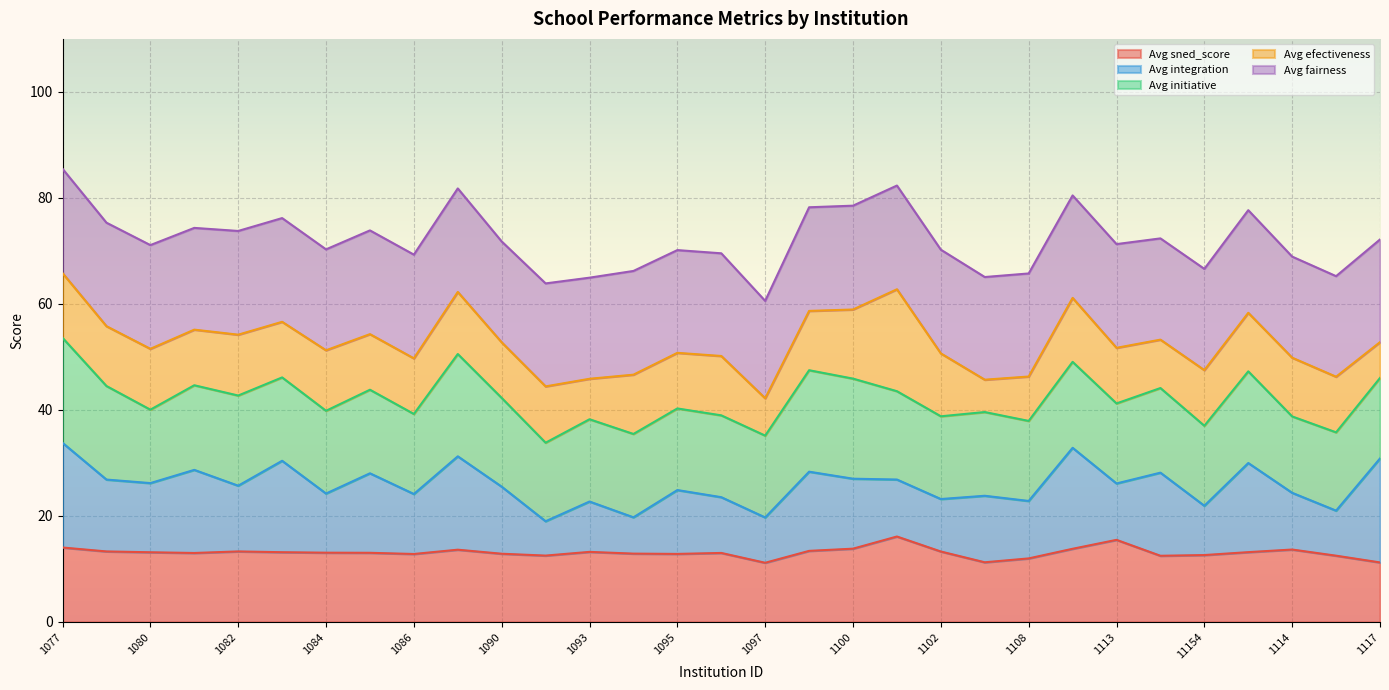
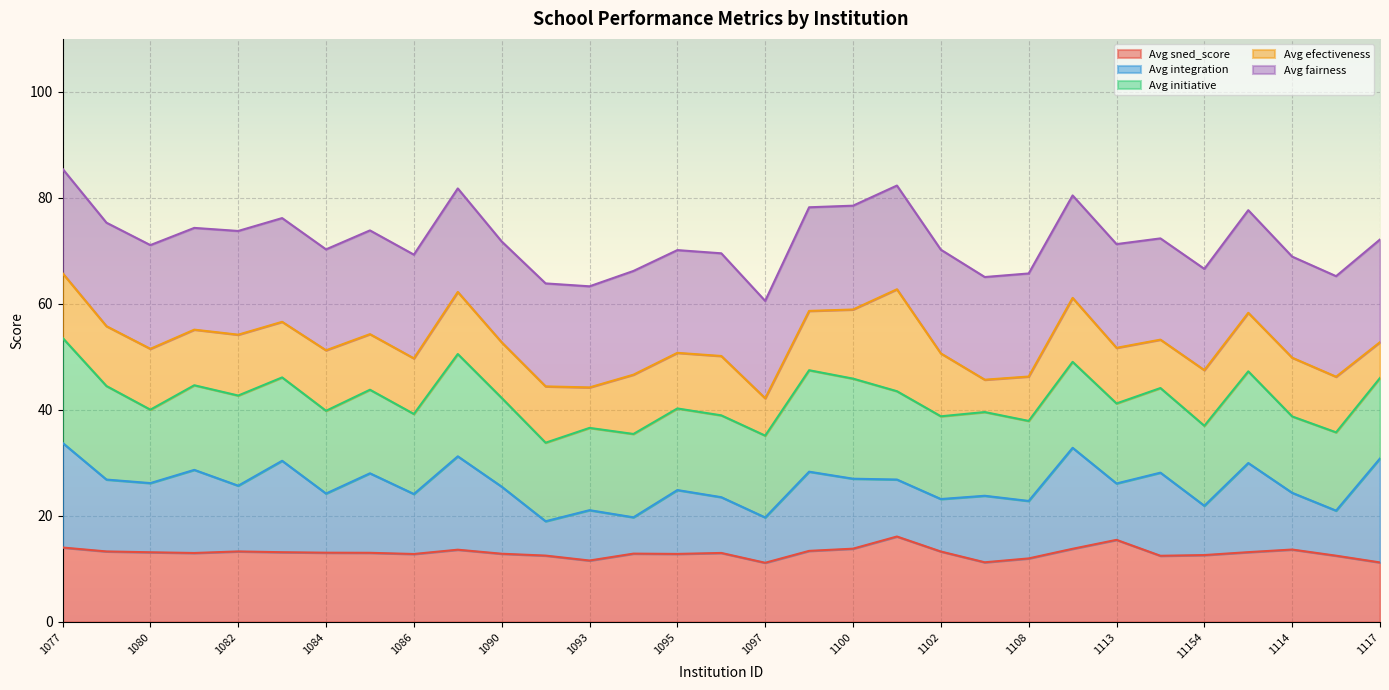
  {
    "Avg sned_score": {
      "1077": 14,
      "1080": 13,
      "1082": 13,
      "1084": 13,
      "1086": 13,
      "1090": 13,
-     "1093": 13,
+     "1093": 12,
      "1095": 13,
      "1097": 11,
      "1100": 14,
      "1102": 13,
      "1108": 12,
      "1113": 15,
      "11154": 13,
      "1114": 14,
      "1117": 11
    },
    "Avg integration": {
      "1077": 20,
      "1080": 13,
      "1082": 12,
      "1084": 11,
      "1086": 11,
      "1090": 13,
      "1093": 10,
      "1095": 12,
      "1097": 9,
      "1100": 13,
      "1102": 10,
      "1108": 11,
      "1113": 11,
      "11154": 9,
      "1114": 11,
      "1117": 20
    },
    "Avg initiative": {
      "1077": 20,
      "1080": 14,
      "1082": 17,
      "1084": 16,
      "1086": 15,
      "1090": 17,
      "1093": 16,
      "1095": 15,
      "1097": 15,
      "1100": 19,
      "1102": 16,
      "1108": 15,
      "1113": 15,
      "11154": 15,
      "1114": 14,
      "1117": 15
    },
    "Avg efectiveness": {
      "1077": 12,
      "1080": 11,
      "1082": 11,
      "1084": 11,
      "1086": 10,
      "1090": 10,
      "1093": 8,
      "1095": 10,
      "1097": 7,
      "1100": 13,
      "1102": 12,
      "1108": 8,
      "1113": 10,
      "11154": 10,
      "1114": 11,
      "1117": 7
    },
    "Avg fairness": {
      "1077": 20,
      "1080": 20,
      "1082": 20,
      "1084": 19,
      "1086": 20,
      "1090": 19,
      "1093": 19,
      "1095": 19,
      "1097": 18,
      "1100": 20,
      "1102": 20,
      "1108": 19,
      "1113": 20,
      "11154": 19,
      "1114": 19,
      "1117": 19
    }
  }
